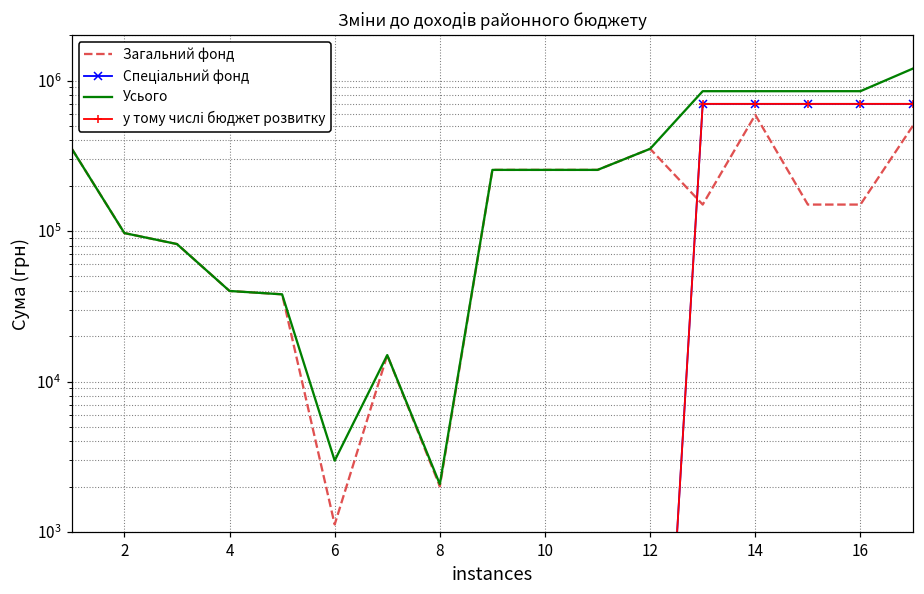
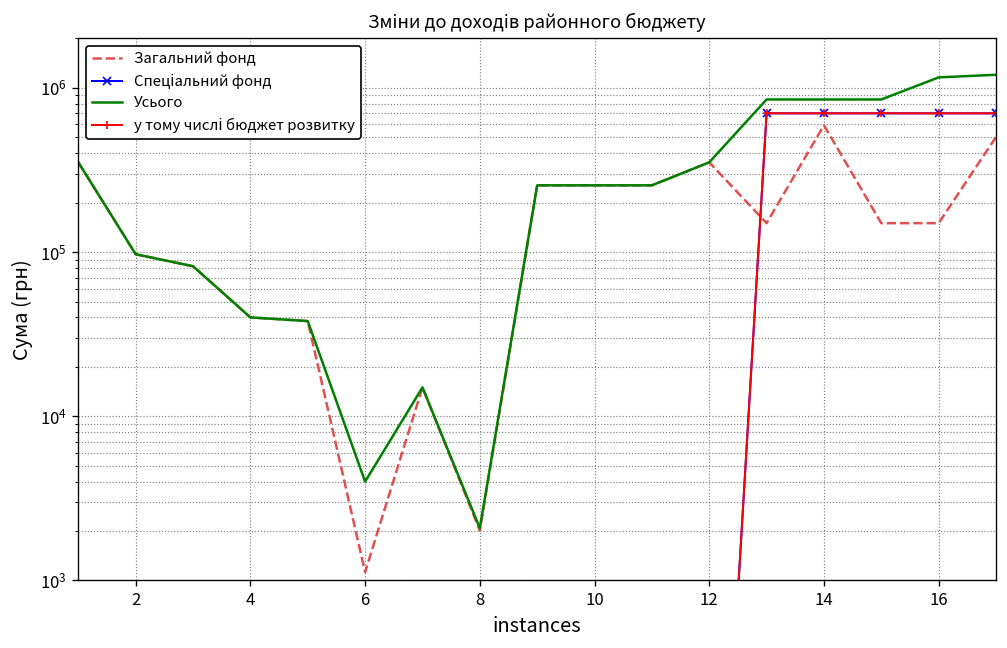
  {
    "Загальний фонд": {
      "6": 1100,
      "14": 590000,
      "16": 150000
    },
    "у тому числі бюджет розвитку": {
      "14": 700000,
      "16": 700000
    },
    "Усього": {
-     "6": 3000,
+     "6": 4000,
      "14": 900000,
-     "16": 900000
+     "16": 1200000
    }
  }
